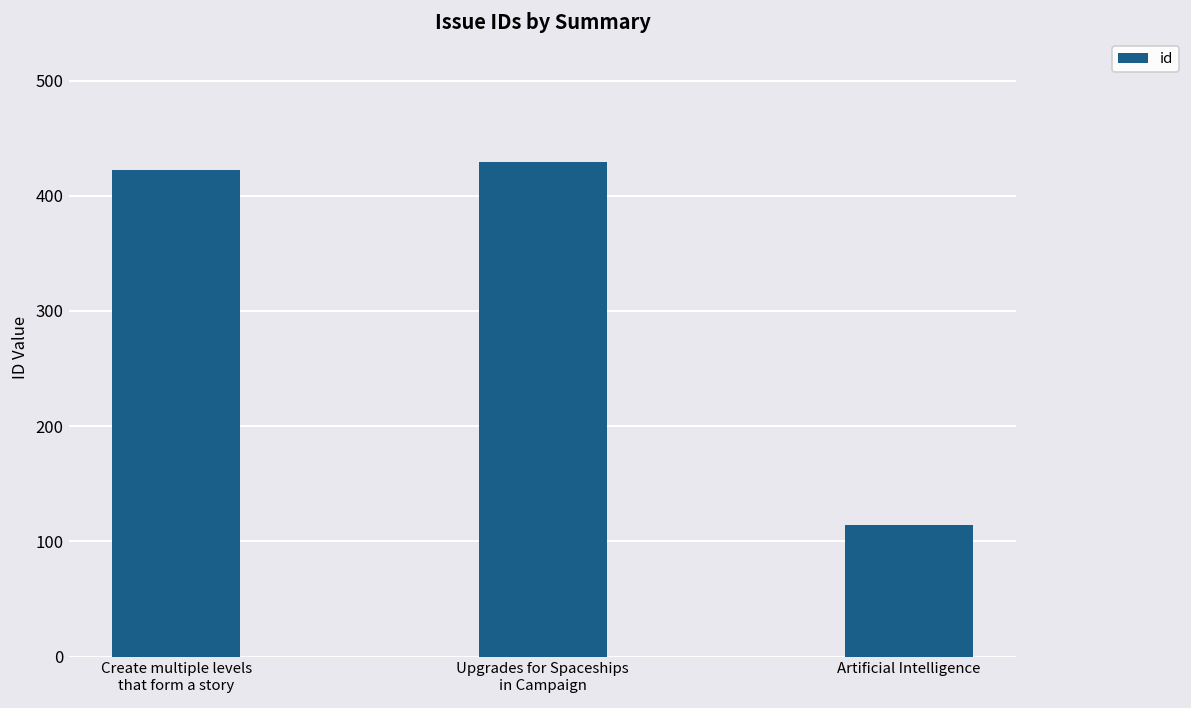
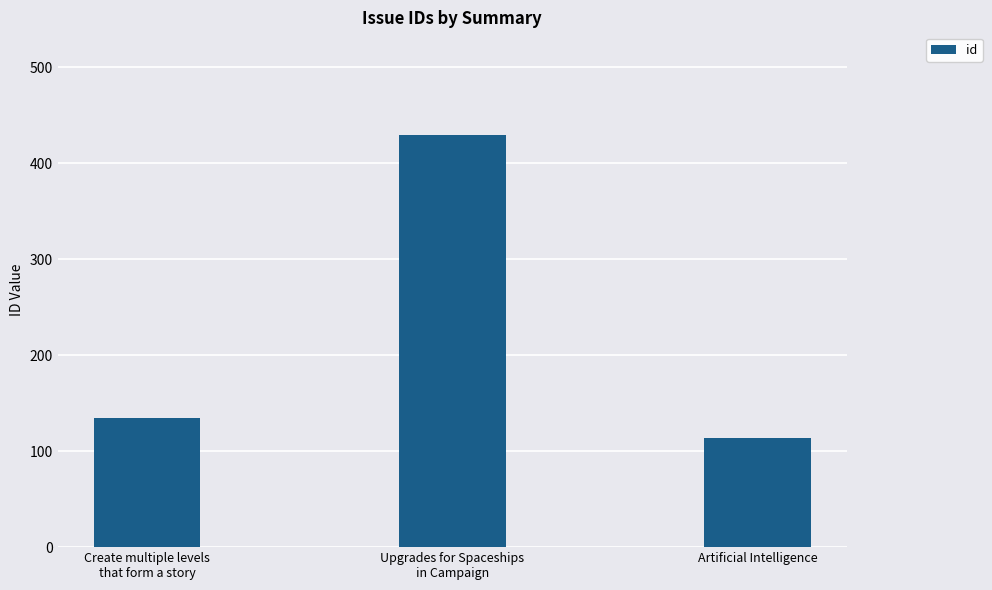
  {
-   "Create multiple levels that form a story": 420,
+   "Create multiple levels that form a story": 130,
    "Upgrades for Spaceships in Campaign": 430,
    "Artificial Intelligence": 110
  }
